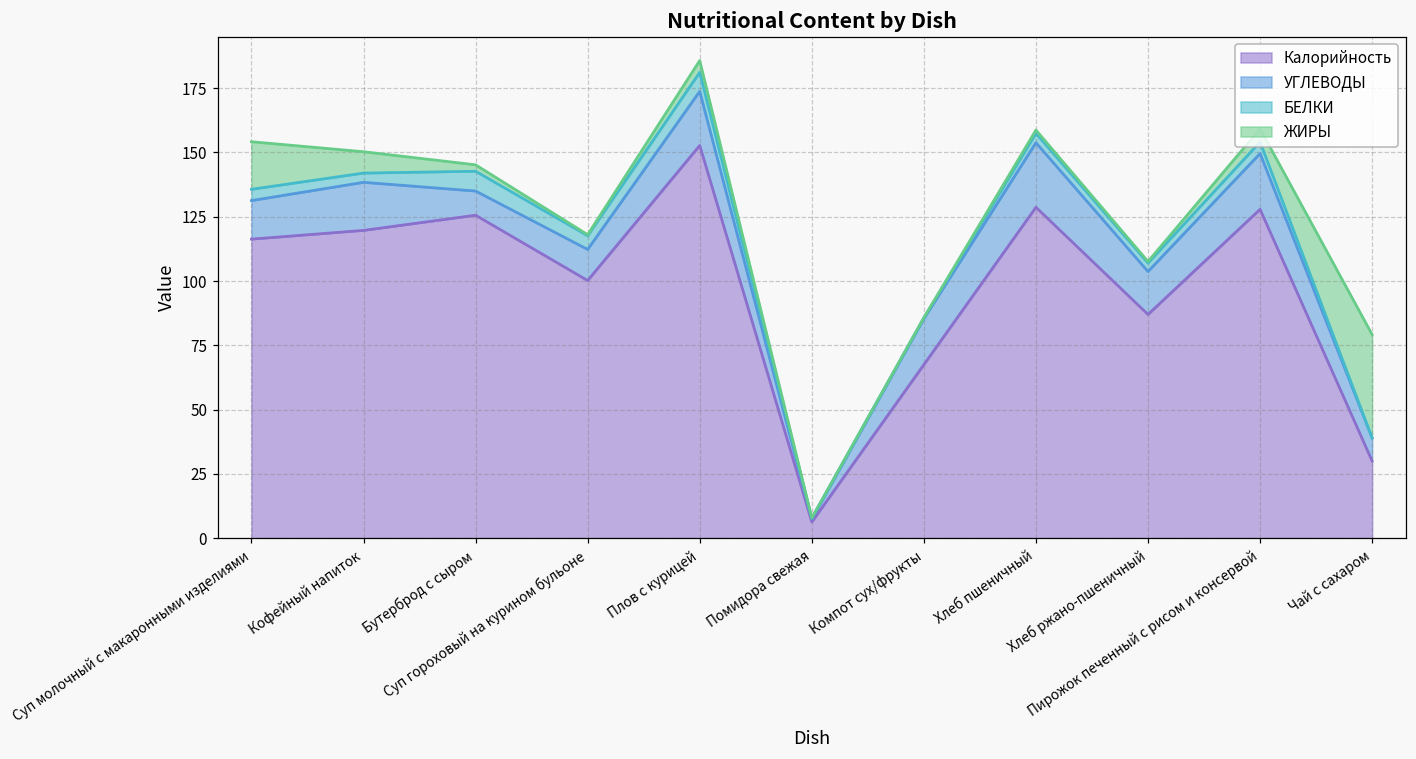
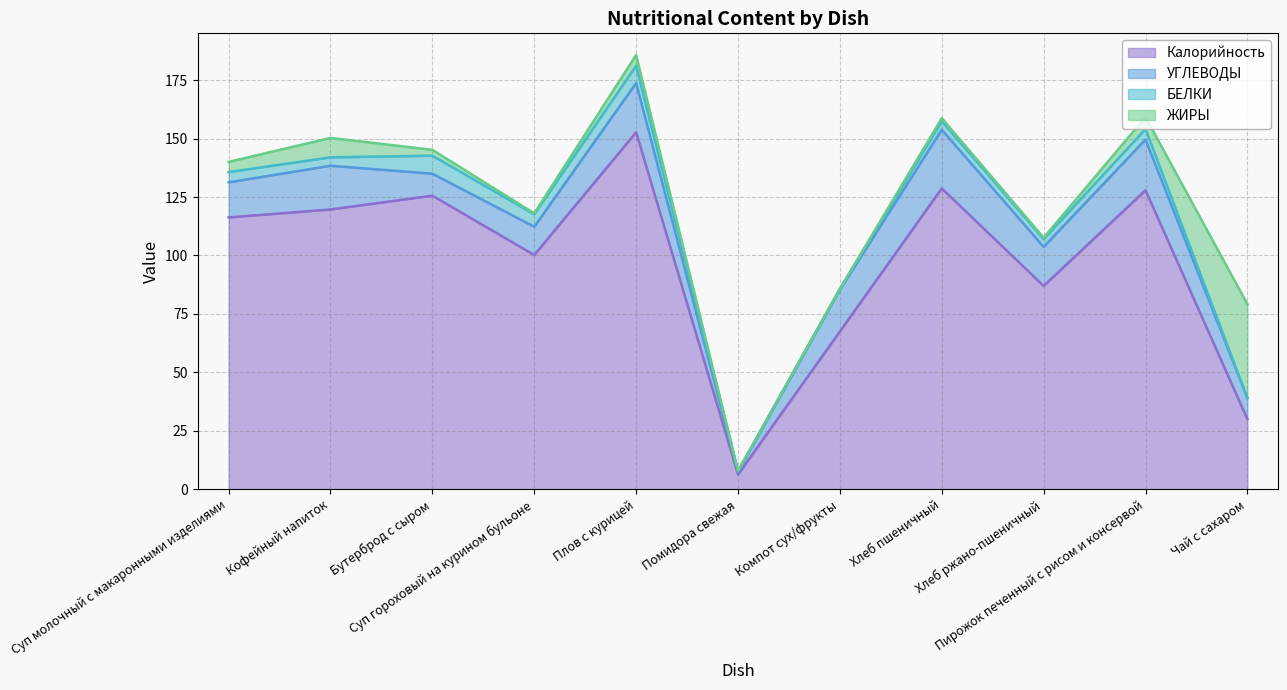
  {
    "ЖИРЫ": {
-     "Суп молочный с макаронными изделиями": 19,
+     "Суп молочный с макаронными изделиями": 4,
      "Кофейный напиток": 8,
      "Бутерброд с сыром": 3,
      "Плов с курицей": 5,
      "Хлеб пшеничный": 1,
      "Чай с сахаром": 40
    }
  }
